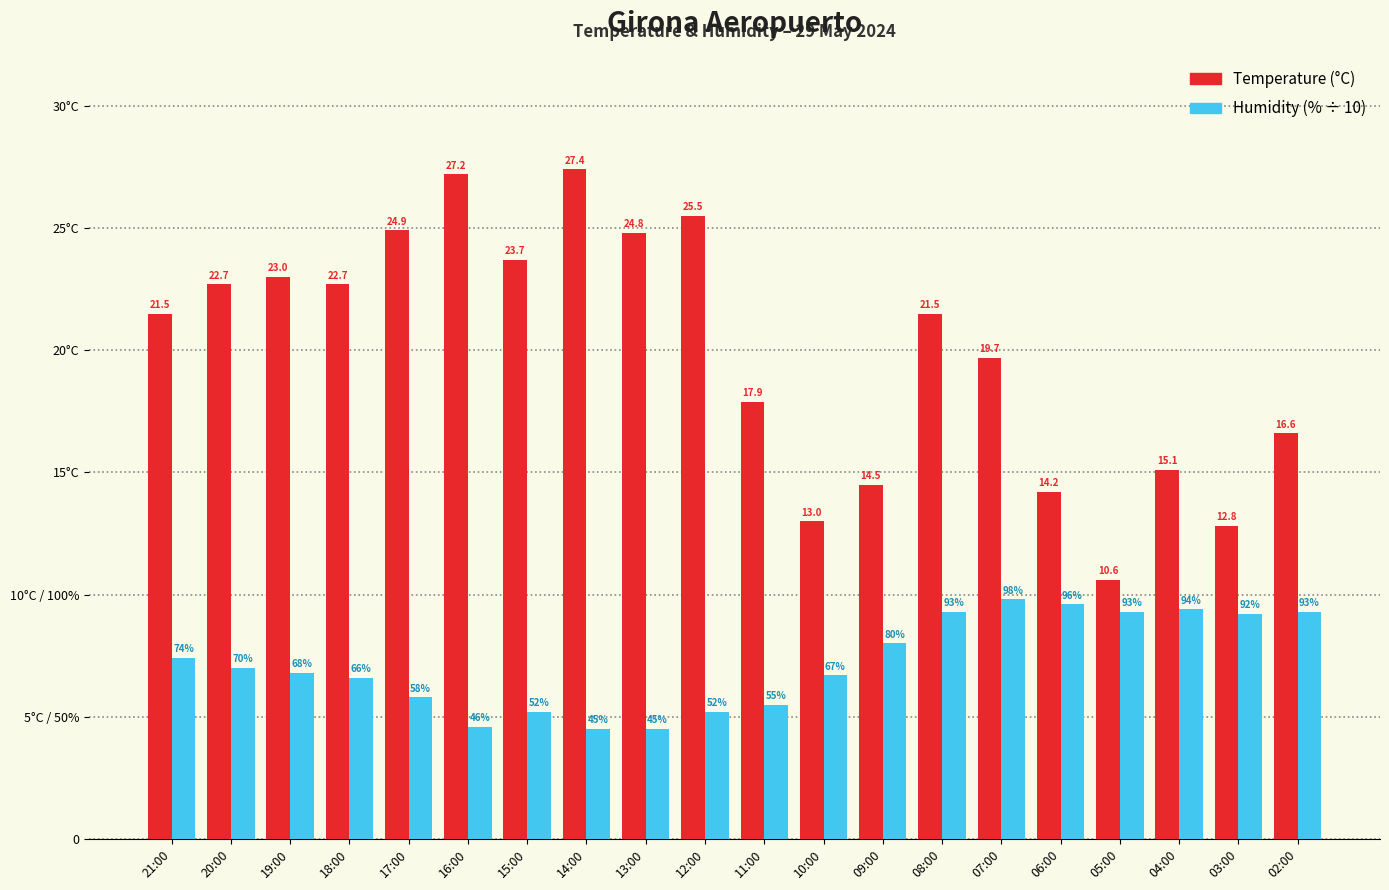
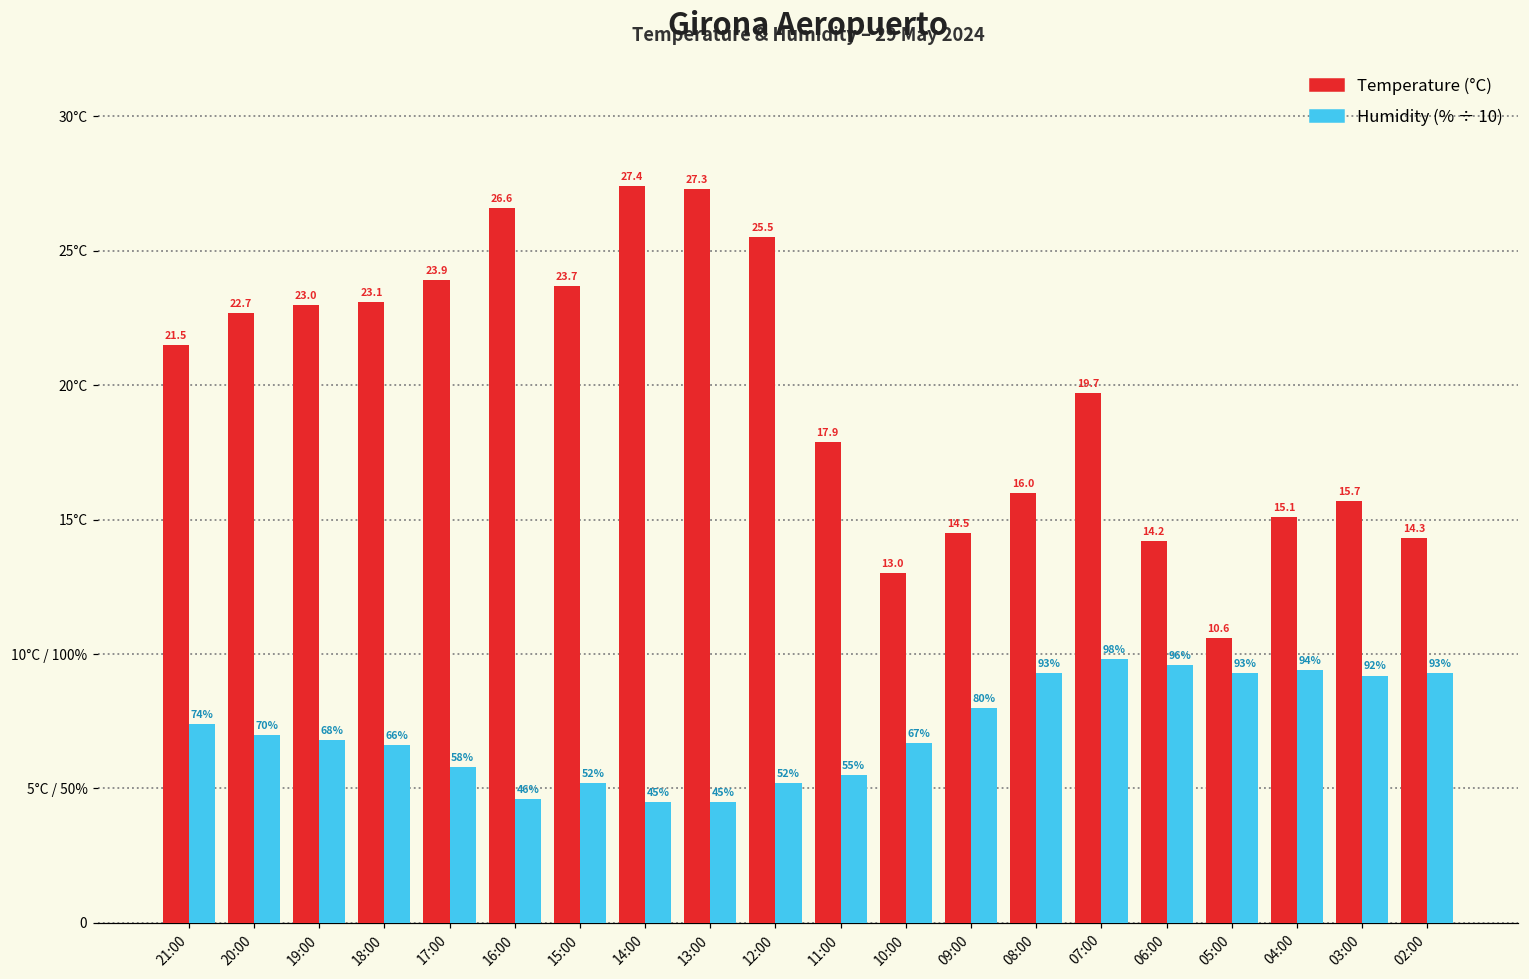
  {
    "Temperature (°C)": {
      "21:00": 21.5,
      "20:00": 22.7,
      "19:00": 23.0,
-     "18:00": 22.7,
-     "17:00": 24.9,
-     "16:00": 27.2,
+     "18:00": 23.1,
+     "17:00": 23.9,
+     "16:00": 26.6,
      "15:00": 23.7,
      "14:00": 27.4,
-     "13:00": 24.8,
+     "13:00": 27.3,
      "12:00": 25.5,
      "11:00": 17.9,
      "10:00": 13.0,
      "09:00": 14.5,
-     "08:00": 21.5,
+     "08:00": 16.0,
      "07:00": 19.7,
      "06:00": 14.2,
      "05:00": 10.6,
      "04:00": 15.1,
-     "03:00": 12.8,
-     "02:00": 16.6
+     "03:00": 15.7,
+     "02:00": 14.3
    }
  }
